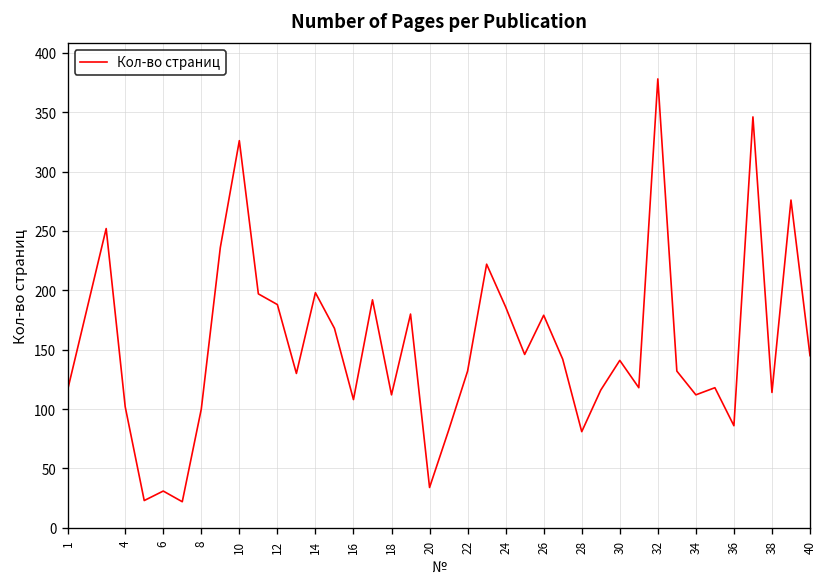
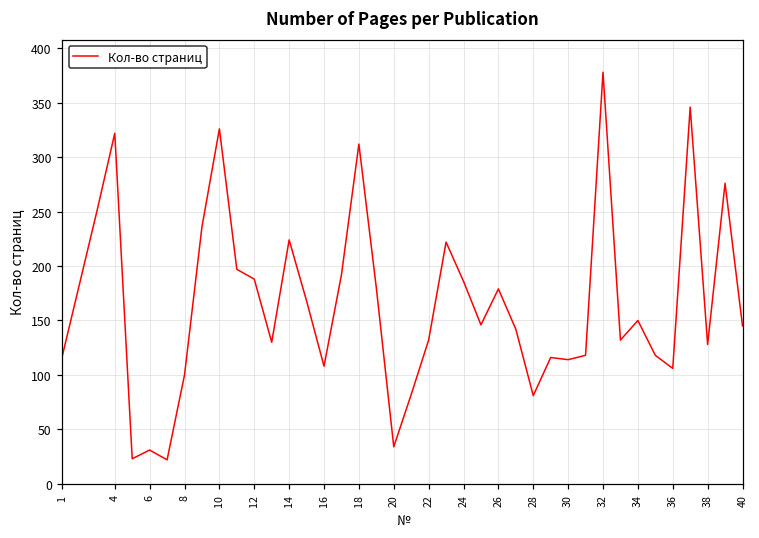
  {
    "1": 120,
-   "4": 100,
+   "4": 320,
    "6": 30,
    "8": 100,
    "10": 330,
    "12": 190,
-   "14": 200,
+   "14": 220,
    "16": 110,
-   "18": 110,
+   "18": 310,
    "20": 30,
    "22": 130,
    "24": 190,
    "26": 180,
    "28": 80,
-   "30": 140,
+   "30": 110,
    "32": 380,
-   "34": 110,
-   "36": 90,
-   "38": 110,
+   "34": 150,
+   "36": 110,
+   "38": 130,
    "40": 150
  }
